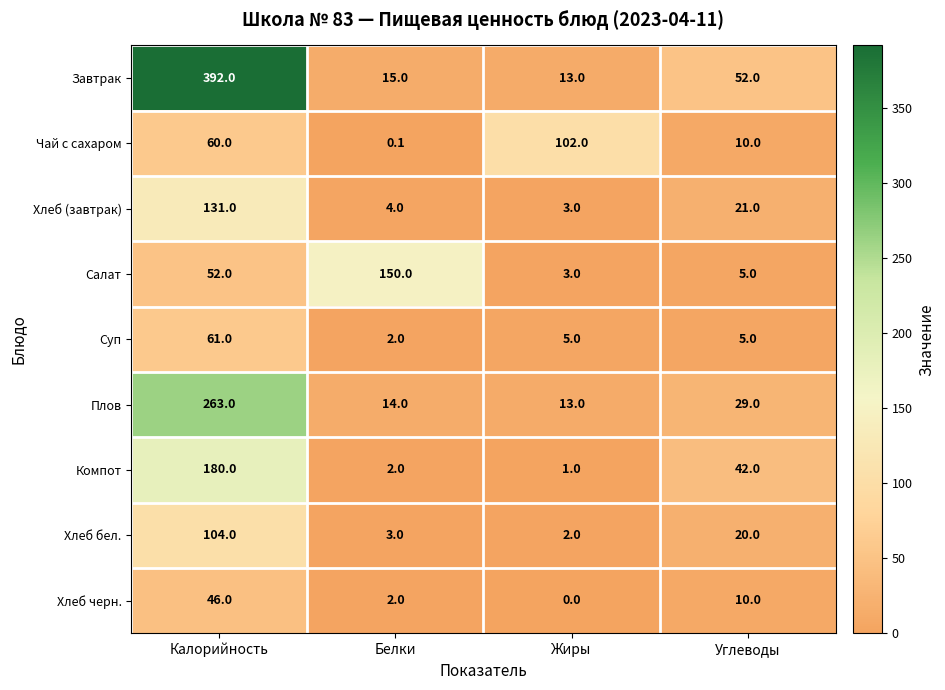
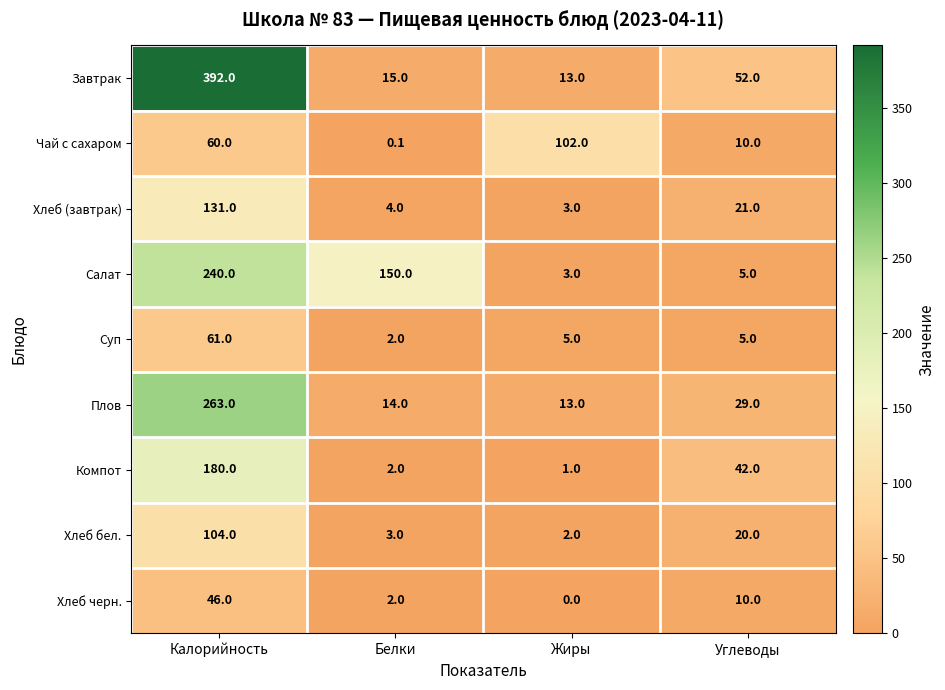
  {
    "Завтрак": {
      "Калорийность": 392.0,
      "Белки": 15.0,
      "Жиры": 13.0,
      "Углеводы": 52.0
    },
    "Чай с сахаром": {
      "Калорийность": 60.0,
      "Белки": 0.1,
      "Жиры": 102.0,
      "Углеводы": 10.0
    },
    "Хлеб (завтрак)": {
      "Калорийность": 131.0,
      "Белки": 4.0,
      "Жиры": 3.0,
      "Углеводы": 21.0
    },
    "Салат": {
-     "Калорийность": 52.0,
+     "Калорийность": 240.0,
      "Белки": 150.0,
      "Жиры": 3.0,
      "Углеводы": 5.0
    },
    "Суп": {
      "Калорийность": 61.0,
      "Белки": 2.0,
      "Жиры": 5.0,
      "Углеводы": 5.0
    },
    "Плов": {
      "Калорийность": 263.0,
      "Белки": 14.0,
      "Жиры": 13.0,
      "Углеводы": 29.0
    },
    "Компот": {
      "Калорийность": 180.0,
      "Белки": 2.0,
      "Жиры": 1.0,
      "Углеводы": 42.0
    },
    "Хлеб бел.": {
      "Калорийность": 104.0,
      "Белки": 3.0,
      "Жиры": 2.0,
      "Углеводы": 20.0
    },
    "Хлеб черн.": {
      "Калорийность": 46.0,
      "Белки": 2.0,
      "Жиры": 0.0,
      "Углеводы": 10.0
    }
  }
